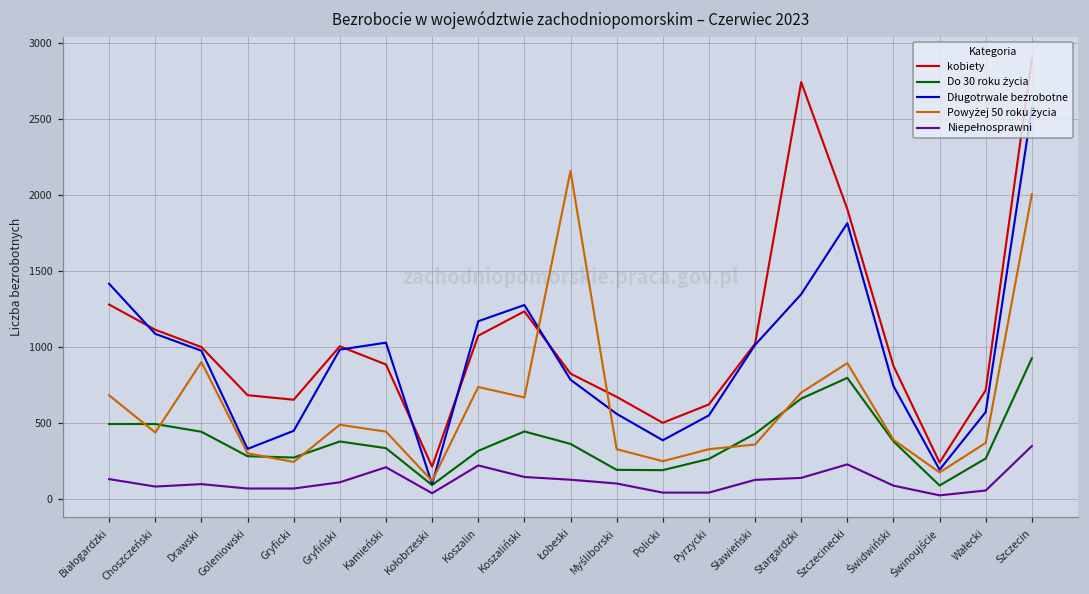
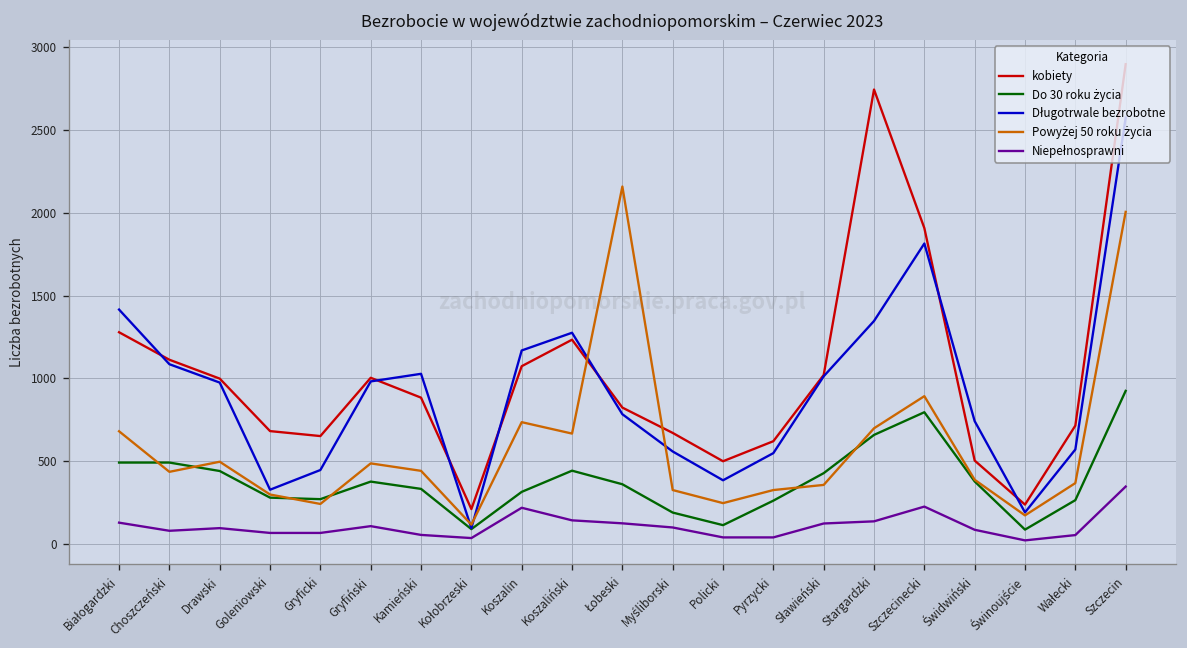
  {
    "kobiety": {
      "Białogardzki": 1280,
      "Choszczeński": 1110,
      "Drawski": 1000,
      "Goleniowski": 680,
      "Gryficki": 650,
      "Gryfiński": 1000,
      "Kamieński": 880,
      "Kołobrzeski": 210,
      "Koszalin": 1070,
      "Koszaliński": 1230,
      "Łobeski": 820,
      "Myśliborski": 670,
      "Policki": 500,
      "Pyrzycki": 620,
      "Stargardzki": 2750,
      "Szczecinecki": 1910,
-     "Świdwiński": 880,
+     "Świdwiński": 500,
      "Świnoujście": 240,
      "Wałecki": 720
    },
    "Do 30 roku życia": {
      "Białogardzki": 490,
      "Choszczeński": 490,
      "Drawski": 440,
      "Goleniowski": 280,
      "Gryficki": 270,
      "Gryfiński": 380,
      "Kamieński": 330,
      "Koszalin": 320,
      "Koszaliński": 440,
      "Łobeski": 360,
      "Myśliborski": 190,
-     "Policki": 190,
+     "Policki": 110,
      "Pyrzycki": 260,
      "Sławieński": 430,
      "Stargardzki": 660,
      "Szczecinecki": 800,
      "Świnoujście": 90,
      "Wałecki": 270,
      "Szczecin": 930
    },
    "Długotrwale bezrobotne": {
      "Białogardzki": 1420,
      "Choszczeński": 1090,
      "Drawski": 980,
      "Goleniowski": 330,
      "Gryficki": 450,
      "Gryfiński": 980,
      "Kamieński": 1030,
      "Koszalin": 1170,
      "Koszaliński": 1280,
      "Łobeski": 780,
      "Myśliborski": 560,
      "Policki": 390,
      "Pyrzycki": 550,
      "Stargardzki": 1350,
      "Szczecinecki": 1820,
      "Świdwiński": 740,
      "Wałecki": 570
    },
    "Powyżej 50 roku życia": {
      "Białogardzki": 680,
      "Choszczeński": 440,
-     "Drawski": 900,
+     "Drawski": 500,
      "Goleniowski": 300,
      "Gryficki": 240,
      "Gryfiński": 490,
      "Kamieński": 440,
      "Kołobrzeski": 120,
      "Koszalin": 740,
      "Koszaliński": 670,
      "Łobeski": 2160,
      "Myśliborski": 330,
      "Policki": 250,
      "Pyrzycki": 330,
      "Sławieński": 360,
      "Stargardzki": 700,
      "Szczecinecki": 890,
      "Wałecki": 370,
      "Szczecin": 2010
    },
    "Niepełnosprawni": {
      "Białogardzki": 130,
      "Choszczeński": 80,
      "Drawski": 100,
      "Goleniowski": 70,
      "Gryficki": 70,
      "Gryfiński": 110,
-     "Kamieński": 210,
+     "Kamieński": 60,
      "Kołobrzeski": 40,
      "Koszalin": 220,
      "Koszaliński": 140,
      "Łobeski": 130,
      "Myśliborski": 100,
      "Policki": 40,
      "Pyrzycki": 40,
      "Sławieński": 120,
      "Stargardzki": 140,
      "Szczecinecki": 230,
      "Świdwiński": 90,
      "Świnoujście": 20,
      "Wałecki": 50,
      "Szczecin": 350
    }
  }
